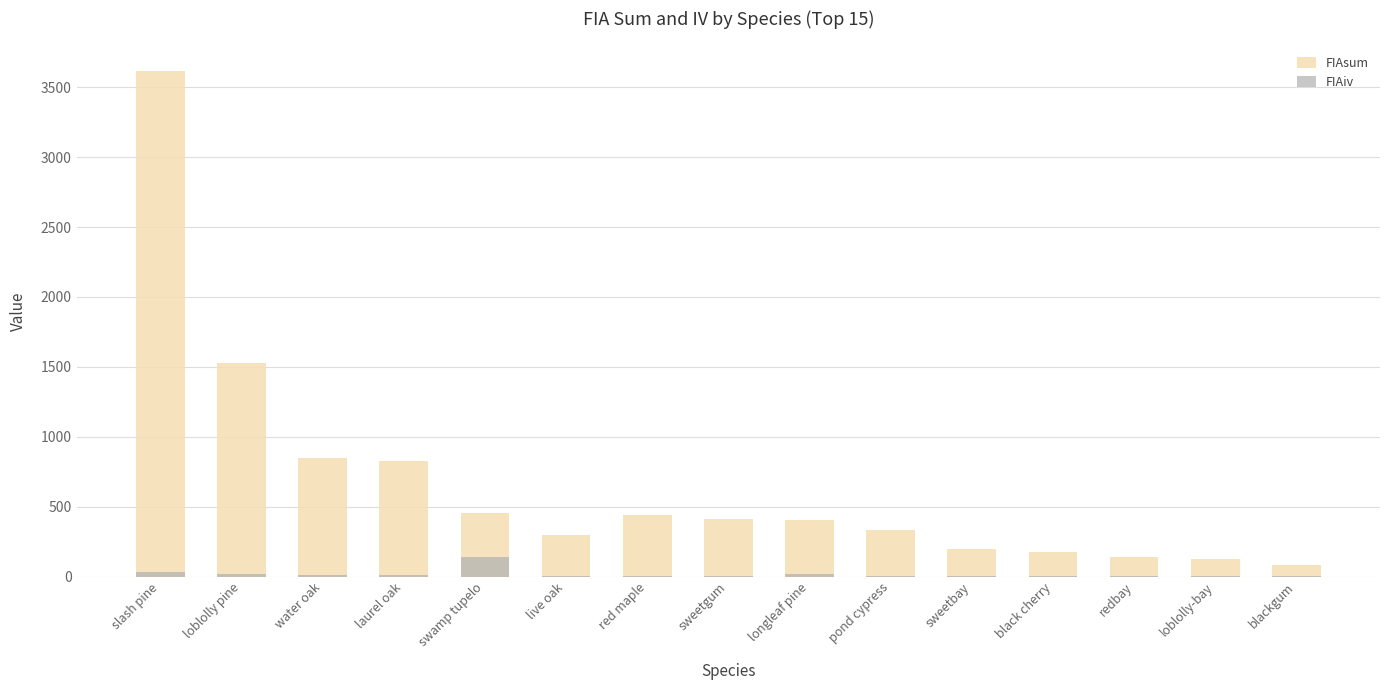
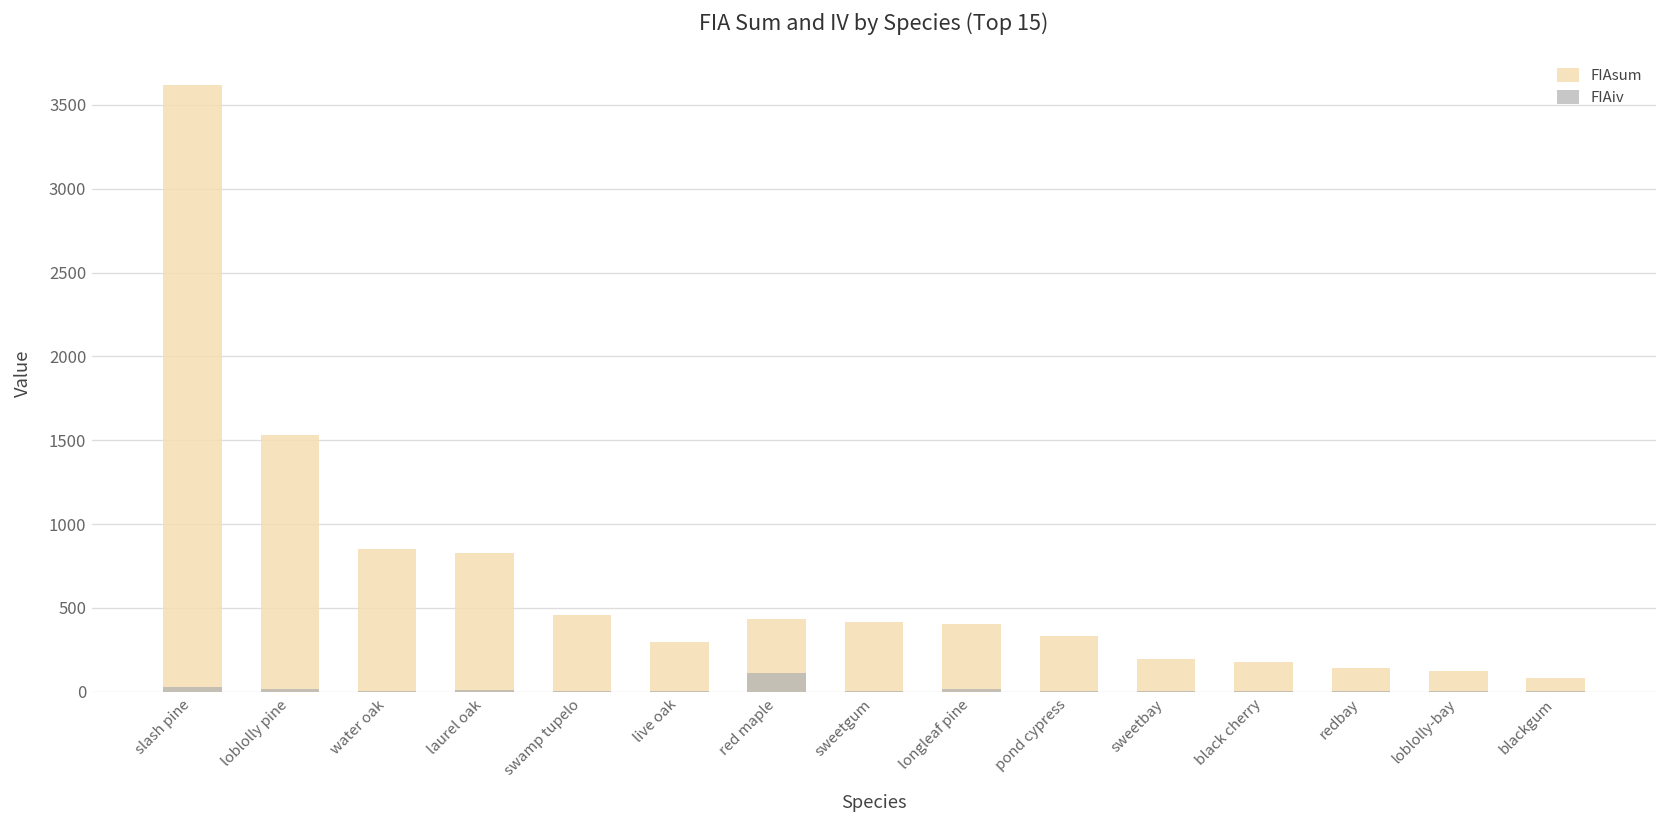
  {
    "FIAsum": {
      "slash pine": 3620,
      "loblolly pine": 1530,
      "water oak": 850,
      "laurel oak": 830,
      "swamp tupelo": 460,
      "live oak": 300,
      "red maple": 440,
      "sweetgum": 410,
      "longleaf pine": 400,
      "pond cypress": 330,
      "sweetbay": 200,
      "black cherry": 180,
      "redbay": 140,
      "loblolly-bay": 120,
      "blackgum": 80
    },
    "FIAiv": {
-     "swamp tupelo": 140,
-     "red maple": 10
+     "swamp tupelo": 10,
+     "red maple": 110
    }
  }
